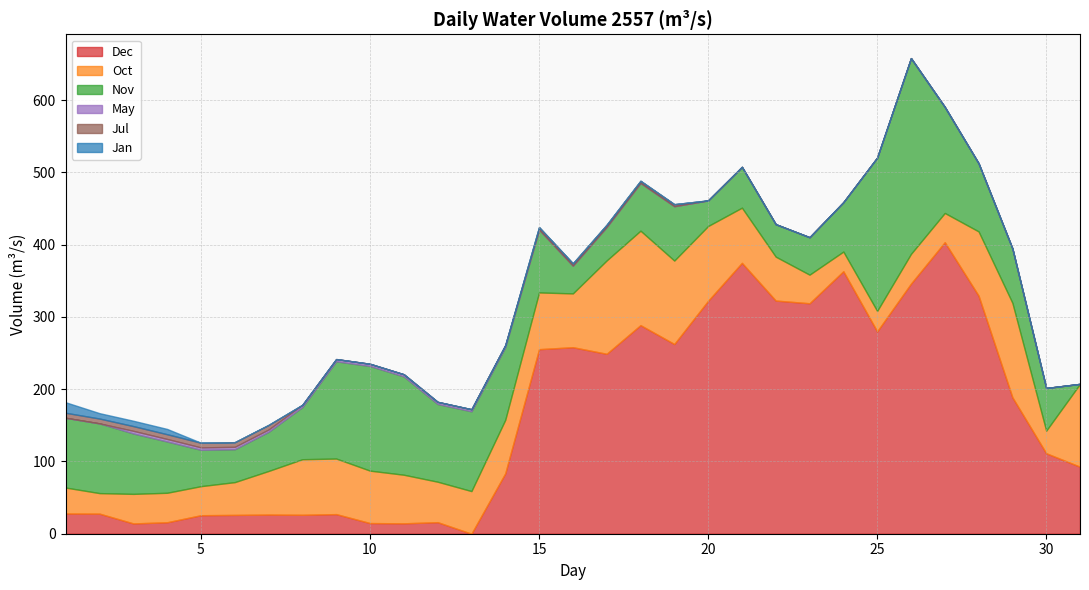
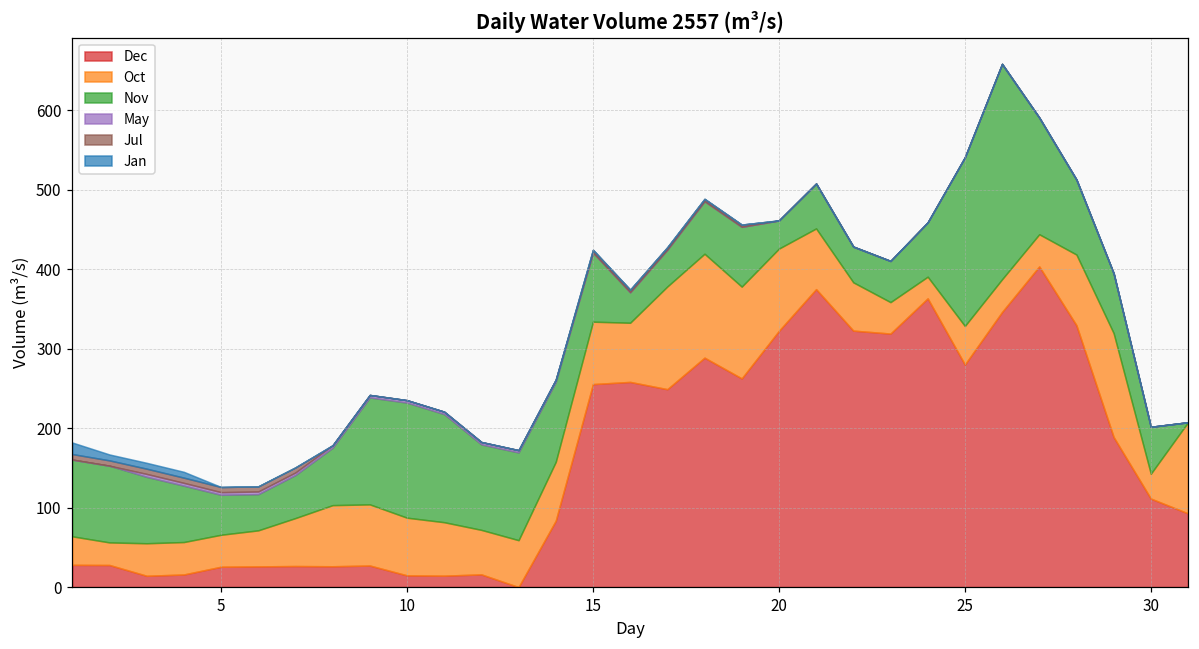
  {
    "Dec": {
      "5": 30,
      "10": 10,
      "15": 260,
      "20": 320,
      "25": 280,
      "30": 110
    },
    "Oct": {
      "5": 40,
      "10": 70,
      "15": 80,
      "20": 100,
-     "25": 30,
+     "25": 50,
      "30": 30
    }
  }
